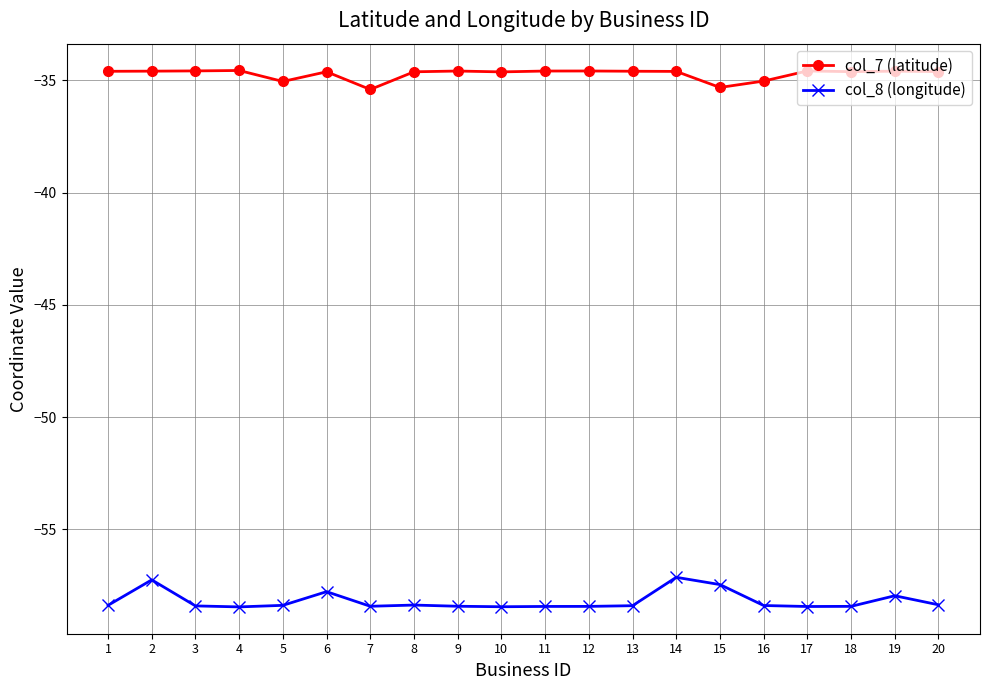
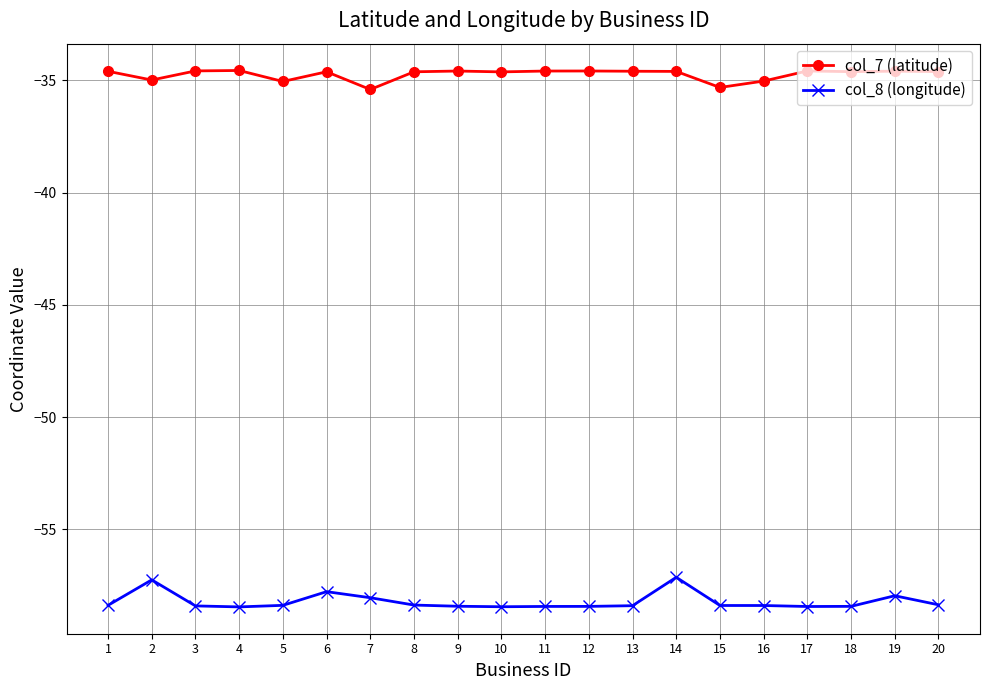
  {
    "col_7 (latitude)": {
      "1": -34.6,
-     "2": -34.6,
+     "2": -35.0,
      "3": -34.6,
      "4": -34.6,
      "5": -35.1,
      "6": -34.6,
      "7": -35.4,
      "8": -34.6,
      "9": -34.6,
      "10": -34.6,
      "11": -34.6,
      "12": -34.6,
      "13": -34.6,
      "14": -34.6,
      "15": -35.3,
      "16": -35.0
    },
    "col_8 (longitude)": {
      "1": -58.4,
      "2": -57.3,
      "3": -58.4,
      "4": -58.5,
      "5": -58.4,
      "6": -57.8,
-     "7": -58.4,
+     "7": -58.0,
      "8": -58.4,
      "9": -58.4,
      "10": -58.4,
      "11": -58.4,
      "12": -58.4,
      "13": -58.4,
      "14": -57.1,
-     "15": -57.5,
+     "15": -58.4,
      "16": -58.4,
      "17": -58.4,
      "18": -58.4,
      "19": -58.0,
      "20": -58.4
    }
  }
